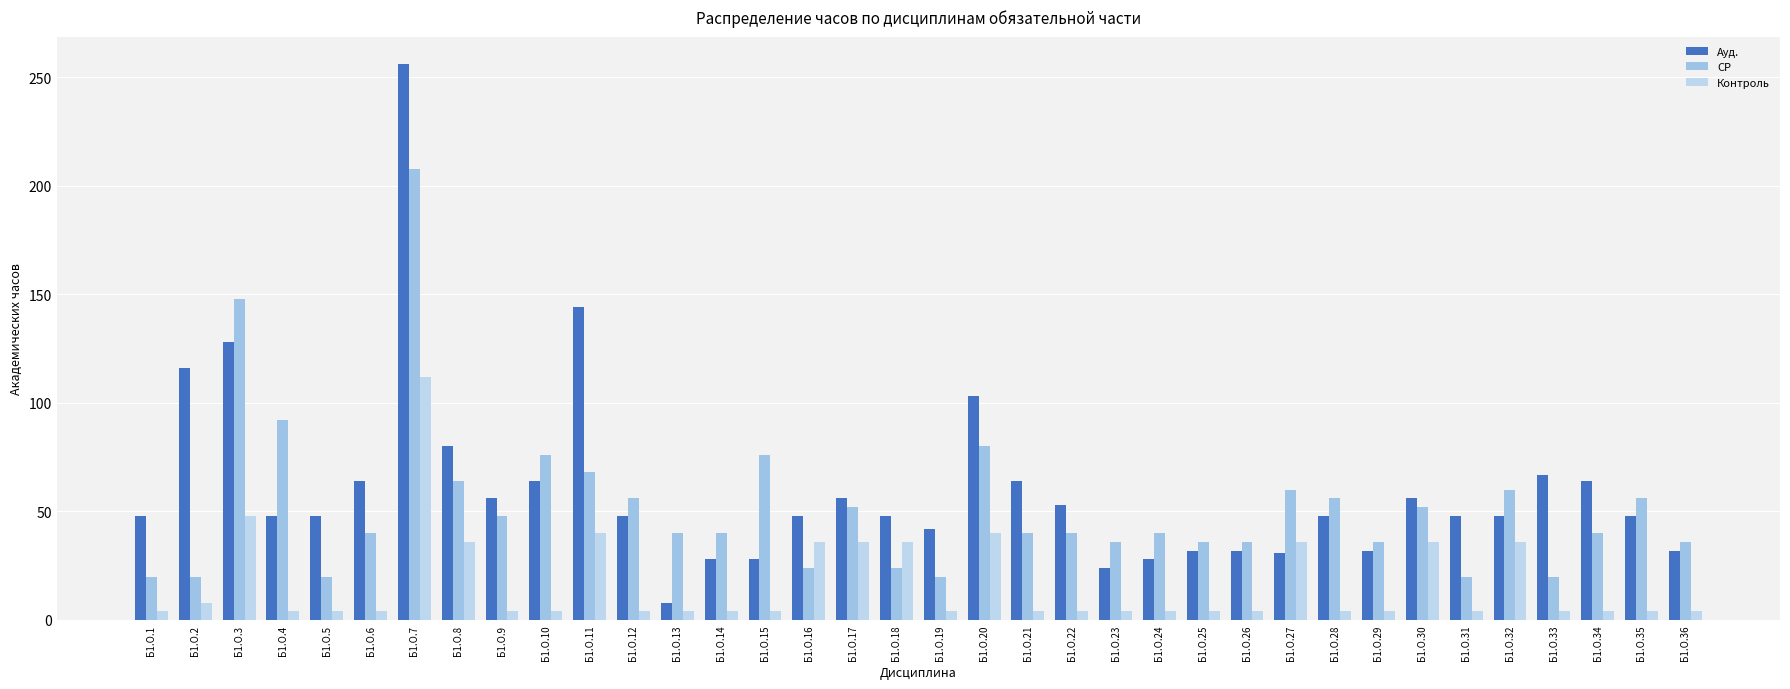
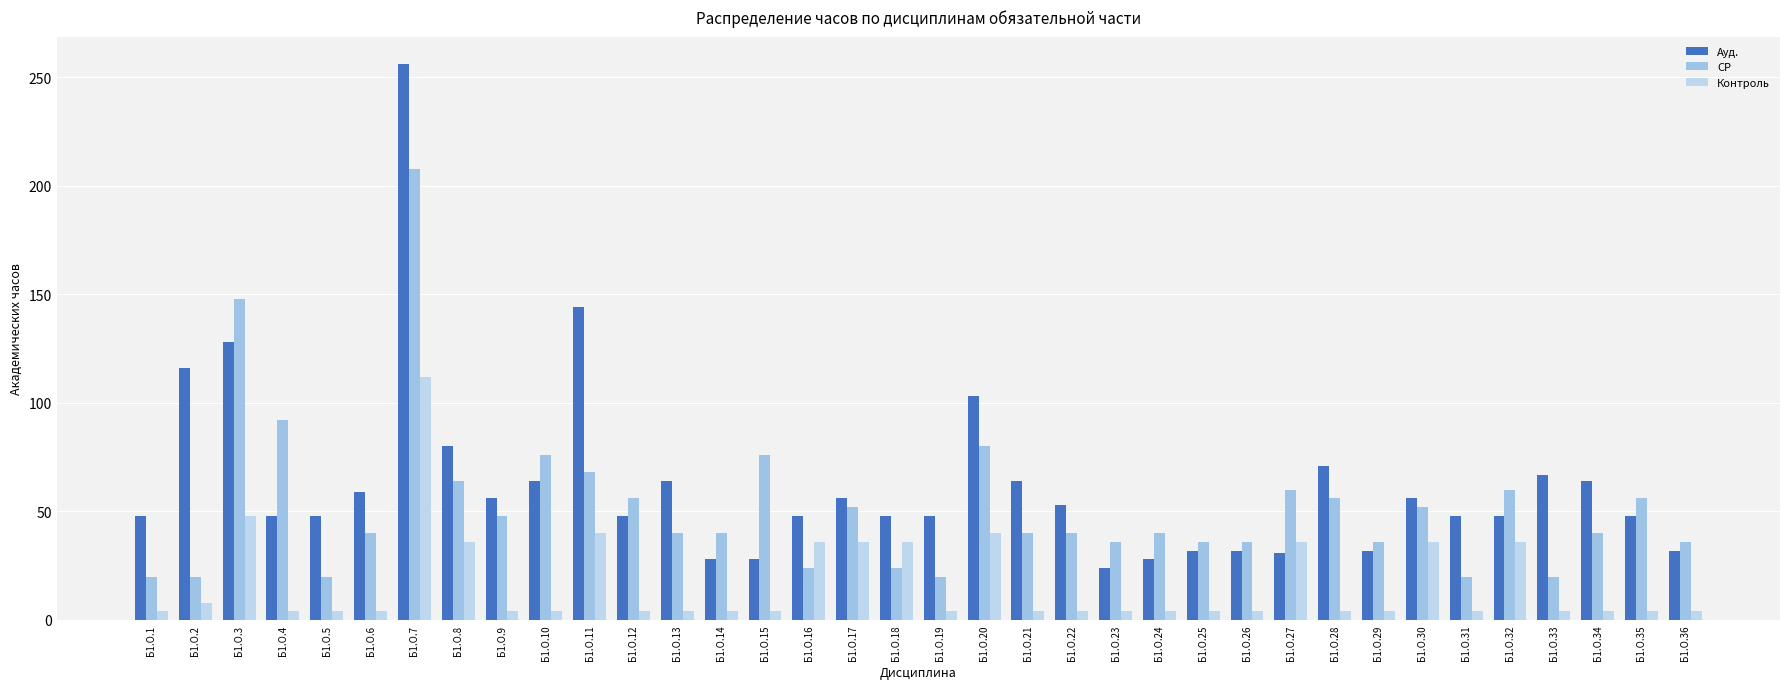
  {
    "Ауд.": {
      "Б1.О.1": 48,
      "Б1.О.2": 116,
      "Б1.О.3": 128,
      "Б1.О.4": 48,
      "Б1.О.5": 48,
-     "Б1.О.6": 64,
+     "Б1.О.6": 59,
      "Б1.О.7": 256,
      "Б1.О.8": 80,
      "Б1.О.9": 56,
      "Б1.О.10": 64,
      "Б1.О.11": 144,
      "Б1.О.12": 48,
-     "Б1.О.13": 8,
+     "Б1.О.13": 64,
      "Б1.О.14": 28,
      "Б1.О.15": 28,
      "Б1.О.16": 48,
      "Б1.О.17": 56,
      "Б1.О.18": 48,
-     "Б1.О.19": 42,
+     "Б1.О.19": 48,
      "Б1.О.20": 103,
      "Б1.О.21": 64,
      "Б1.О.22": 53,
      "Б1.О.23": 24,
      "Б1.О.24": 28,
      "Б1.О.25": 32,
      "Б1.О.26": 32,
      "Б1.О.27": 31,
-     "Б1.О.28": 48,
+     "Б1.О.28": 71,
      "Б1.О.29": 32,
      "Б1.О.30": 56,
      "Б1.О.31": 48,
      "Б1.О.32": 48,
      "Б1.О.33": 67,
      "Б1.О.34": 64,
      "Б1.О.35": 48,
      "Б1.О.36": 32
    }
  }
